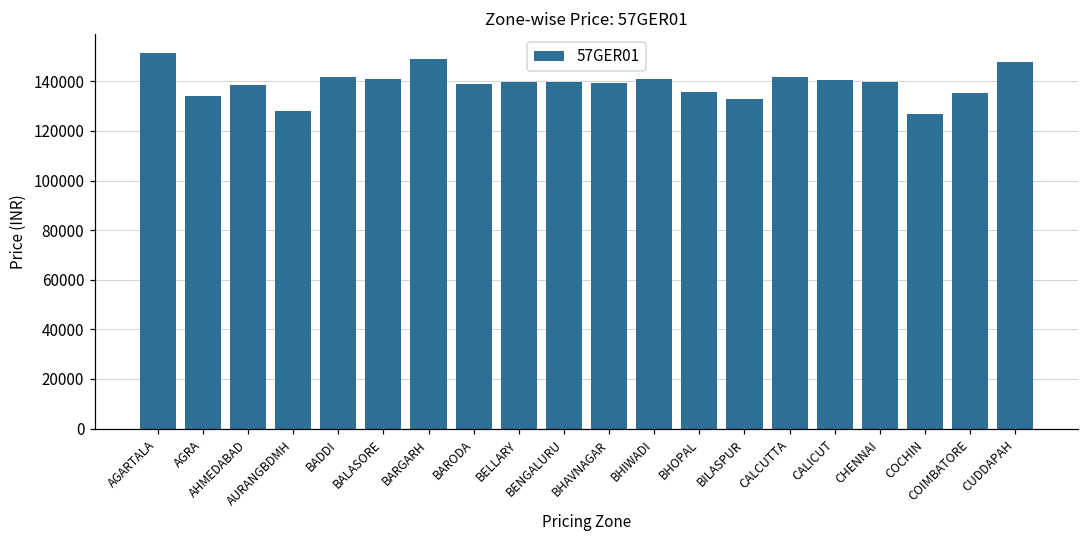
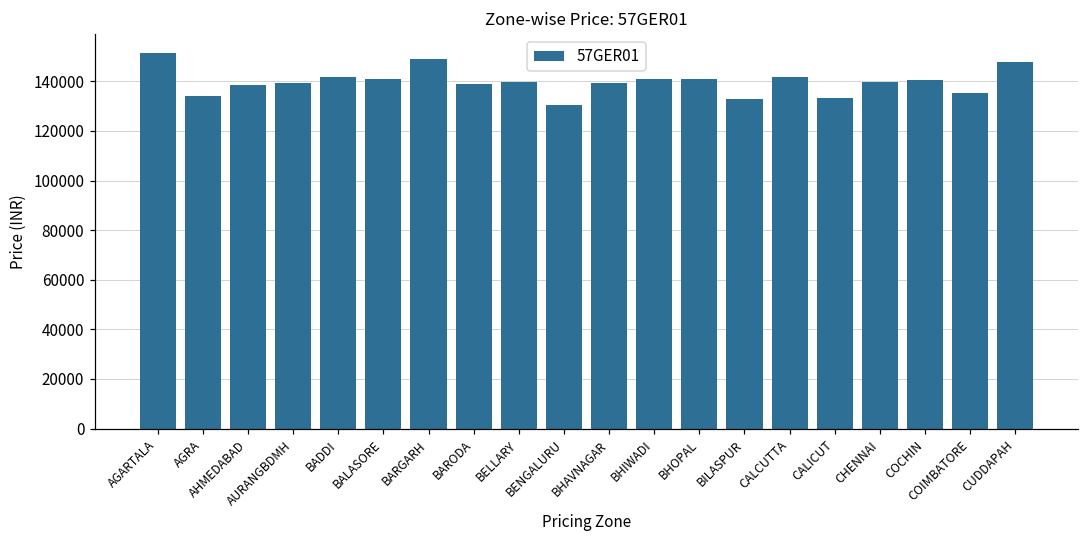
  {
    "AGARTALA": 151000,
    "AGRA": 134000,
    "AHMEDABAD": 139000,
-   "AURANGBDMH": 128000,
+   "AURANGBDMH": 139000,
    "BADDI": 142000,
    "BALASORE": 141000,
    "BARGARH": 149000,
    "BARODA": 139000,
    "BELLARY": 140000,
-   "BENGALURU": 140000,
+   "BENGALURU": 131000,
    "BHAVNAGAR": 139000,
    "BHIWADI": 141000,
-   "BHOPAL": 136000,
+   "BHOPAL": 141000,
    "BILASPUR": 133000,
    "CALCUTTA": 142000,
-   "CALICUT": 140000,
+   "CALICUT": 133000,
    "CHENNAI": 140000,
-   "COCHIN": 127000,
+   "COCHIN": 141000,
    "COIMBATORE": 135000,
    "CUDDAPAH": 148000
  }
